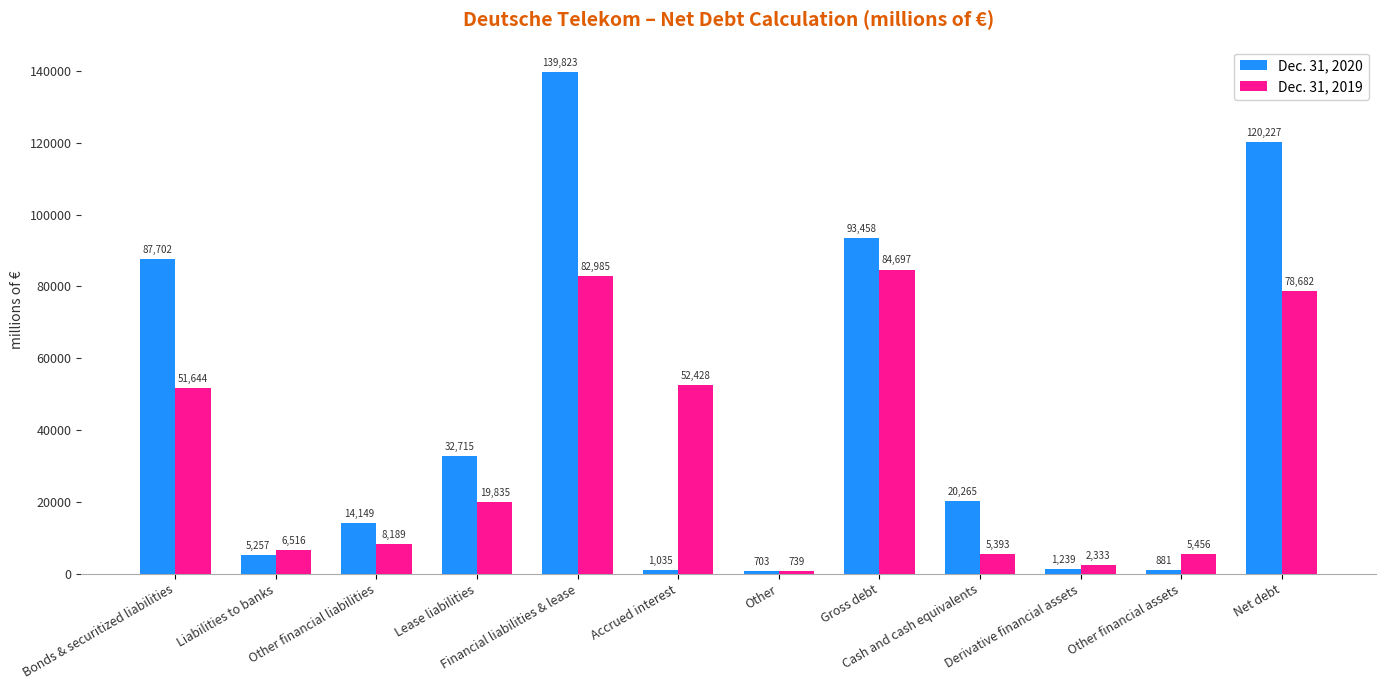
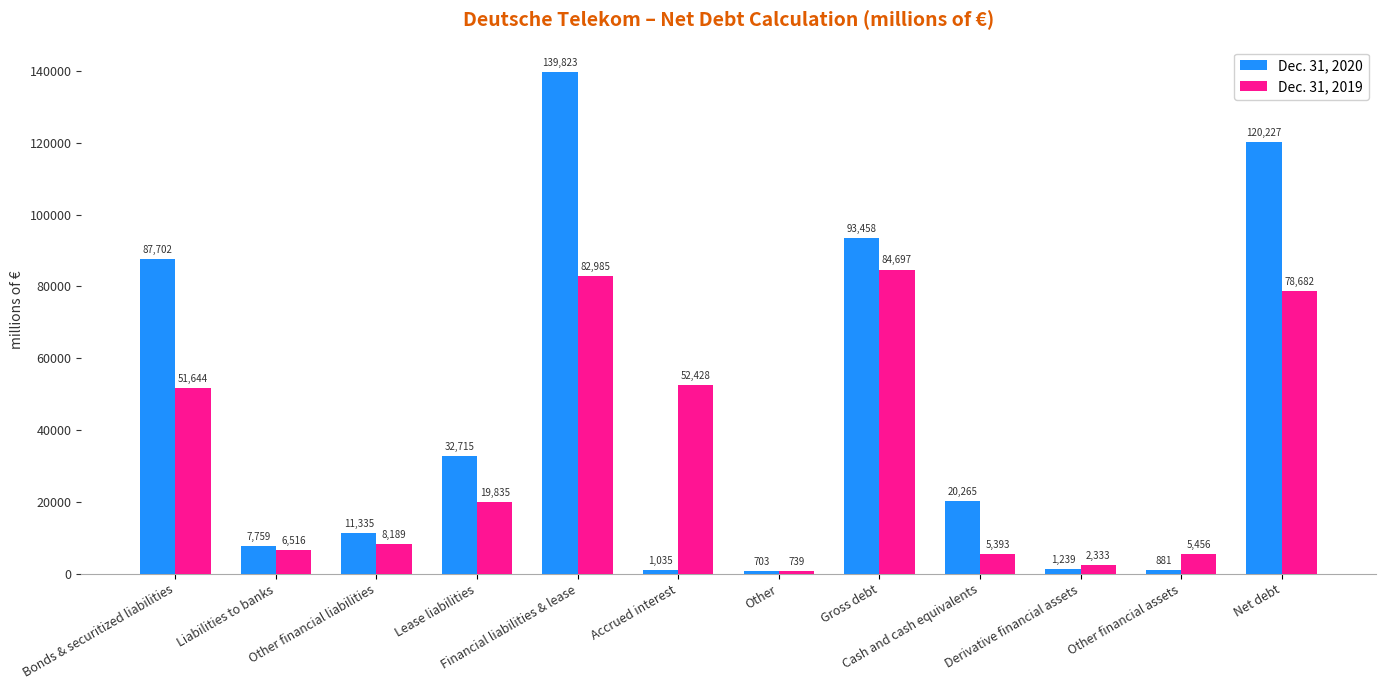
  {
    "Dec. 31, 2020": {
      "Bonds & securitized liabilities": "87,702",
-     "Liabilities to banks": "5,257",
-     "Other financial liabilities": "14,149",
+     "Liabilities to banks": "7,759",
+     "Other financial liabilities": "11,335",
      "Lease liabilities": "32,715",
      "Financial liabilities & lease": "139,823",
      "Accrued interest": "1,035",
      "Other": "703",
      "Gross debt": "93,458",
      "Cash and cash equivalents": "20,265",
      "Derivative financial assets": "1,239",
      "Other financial assets": "881",
      "Net debt": "120,227"
    },
    "Dec. 31, 2019": {
      "Bonds & securitized liabilities": "51,644",
      "Liabilities to banks": "6,516",
      "Other financial liabilities": "8,189",
      "Lease liabilities": "19,835",
      "Financial liabilities & lease": "82,985",
      "Accrued interest": "52,428",
      "Other": "739",
      "Gross debt": "84,697",
      "Cash and cash equivalents": "5,393",
      "Derivative financial assets": "2,333",
      "Other financial assets": "5,456",
      "Net debt": "78,682"
    }
  }
